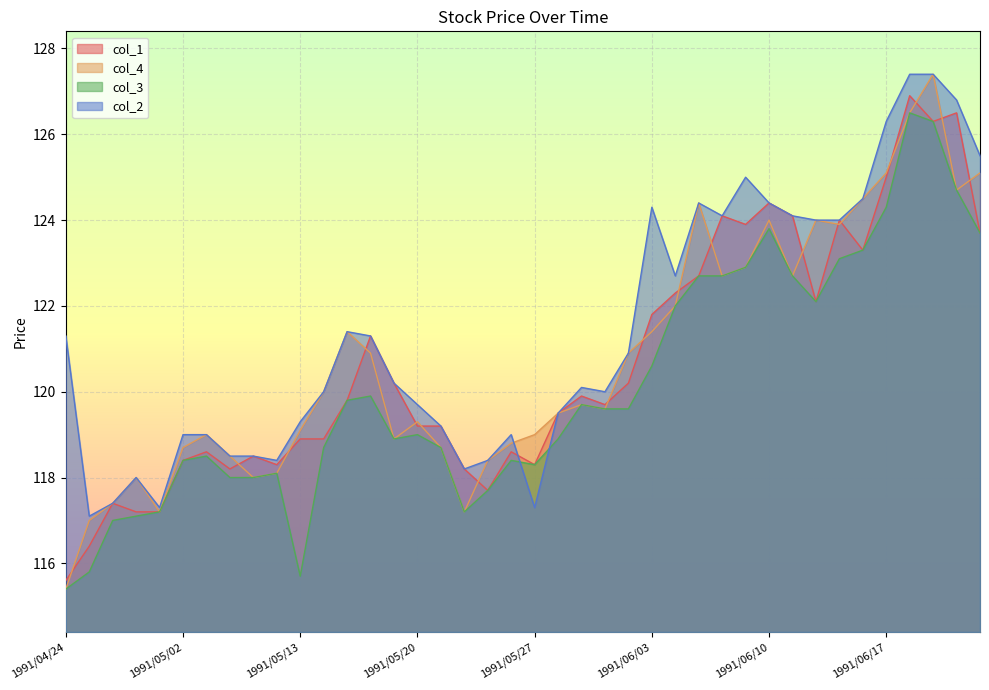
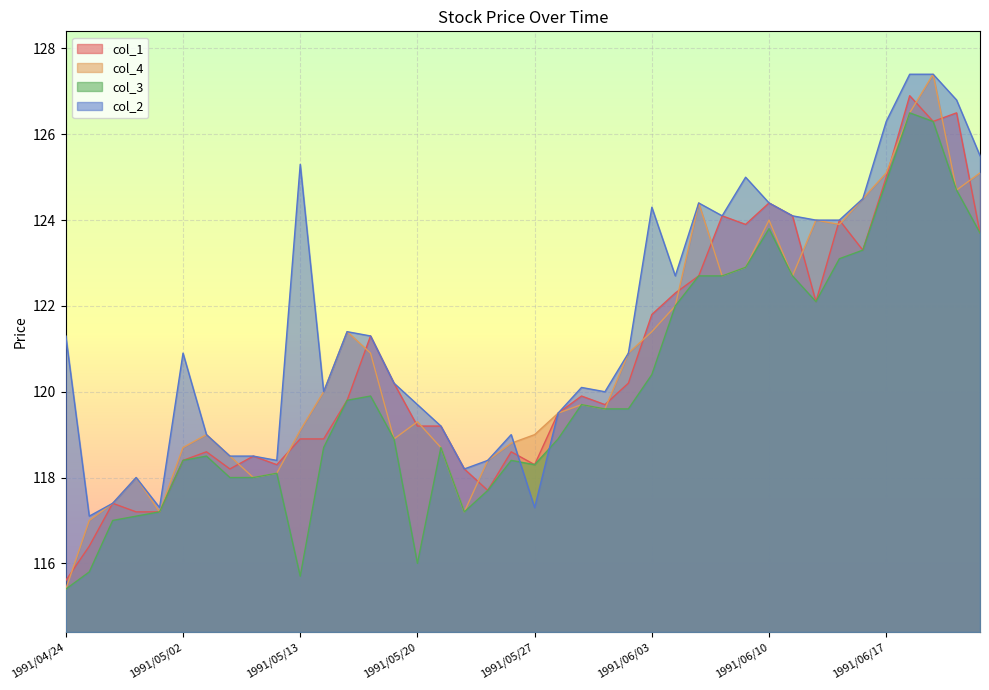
  {
    "col_3": {
      "1991/05/13": 115.7,
-     "1991/05/20": 119,
-     "1991/06/03": 120.6,
+     "1991/05/20": 116,
+     "1991/06/03": 120.4,
      "1991/06/10": 123.8,
-     "1991/06/17": 124.3
+     "1991/06/17": 124.9
    },
    "col_2": {
      "1991/04/24": 121.3,
-     "1991/05/02": 119.0,
-     "1991/05/13": 119.3,
+     "1991/05/02": 120.9,
+     "1991/05/13": 125.3,
      "1991/05/20": 119.7,
      "1991/05/27": 117.3,
      "1991/06/03": 124.3,
      "1991/06/17": 126.3
    }
  }
